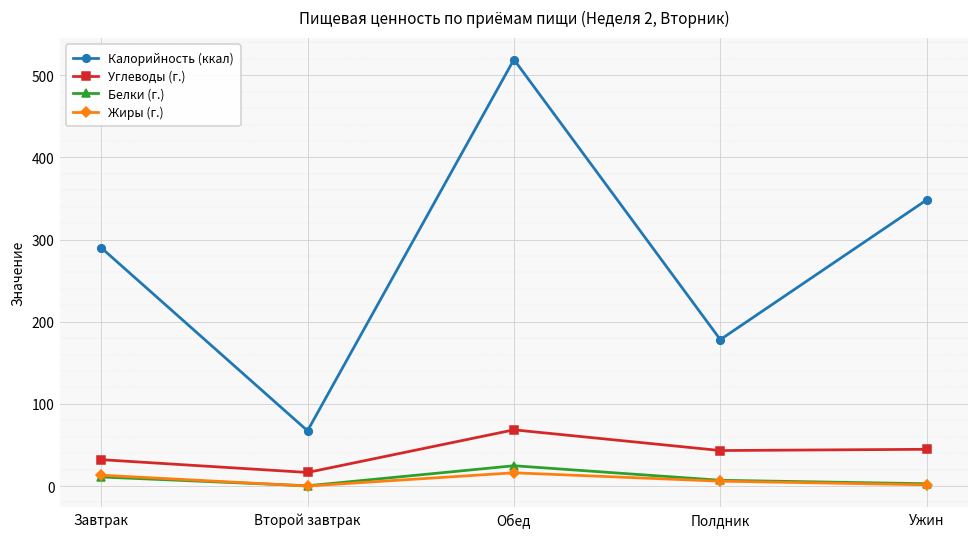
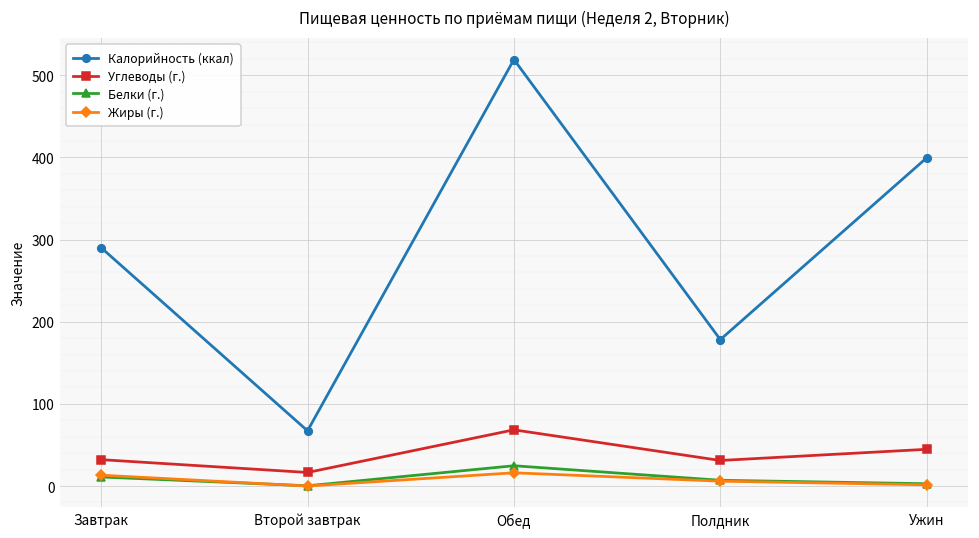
  {
    "Калорийность (ккал)": {
      "Завтрак": 290,
      "Второй завтрак": 70,
      "Обед": 520,
      "Полдник": 180,
-     "Ужин": 350
+     "Ужин": 400
    },
    "Углеводы (г.)": {
      "Завтрак": 30,
      "Второй завтрак": 20,
      "Обед": 70,
-     "Полдник": 40,
+     "Полдник": 30,
      "Ужин": 40
    },
    "Белки (г.)": {
      "Обед": 20
    },
    "Жиры (г.)": {
      "Обед": 20
    }
  }
